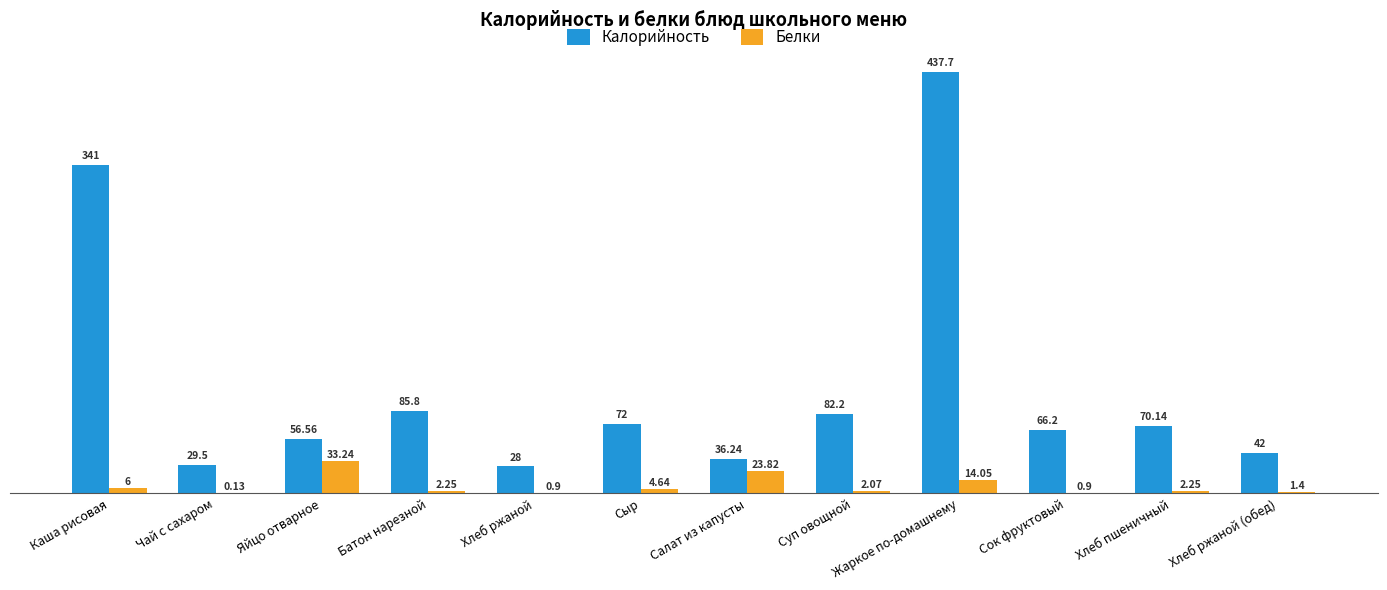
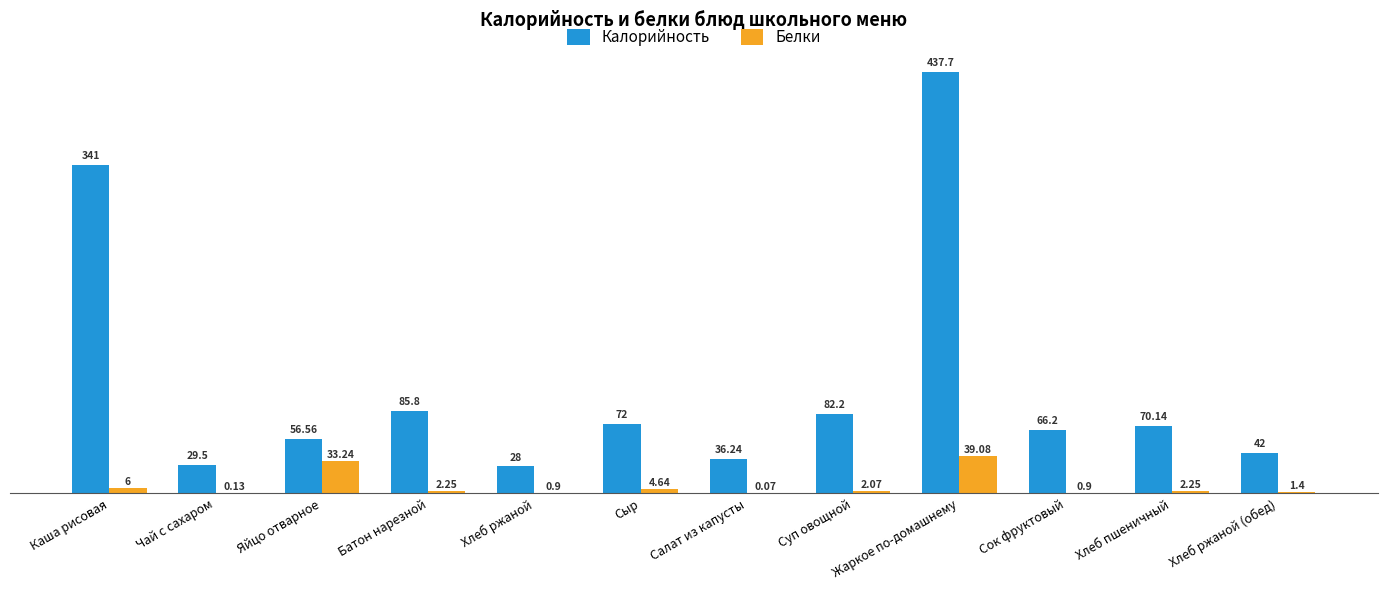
  {
    "Калорийность": {
      "Каша рисовая": 341,
      "Чай с сахаром": 29.5,
      "Яйцо отварное": 56.56,
      "Батон нарезной": 85.8,
      "Хлеб ржаной": 28,
      "Сыр": 72,
      "Салат из капусты": 36.24,
      "Суп овощной": 82.2,
      "Жаркое по-домашнему": 437.7,
      "Сок фруктовый": 66.2,
      "Хлеб пшеничный": 70.14,
      "Хлеб ржаной (обед)": 42
    },
    "Белки": {
      "Каша рисовая": 6,
      "Чай с сахаром": 0.13,
      "Яйцо отварное": 33.24,
      "Батон нарезной": 2.25,
      "Хлеб ржаной": 0.9,
      "Сыр": 4.64,
-     "Салат из капусты": 23.82,
+     "Салат из капусты": 0.07,
      "Суп овощной": 2.07,
-     "Жаркое по-домашнему": 14.05,
+     "Жаркое по-домашнему": 39.08,
      "Сок фруктовый": 0.9,
      "Хлеб пшеничный": 2.25,
      "Хлеб ржаной (обед)": 1.4
    }
  }
